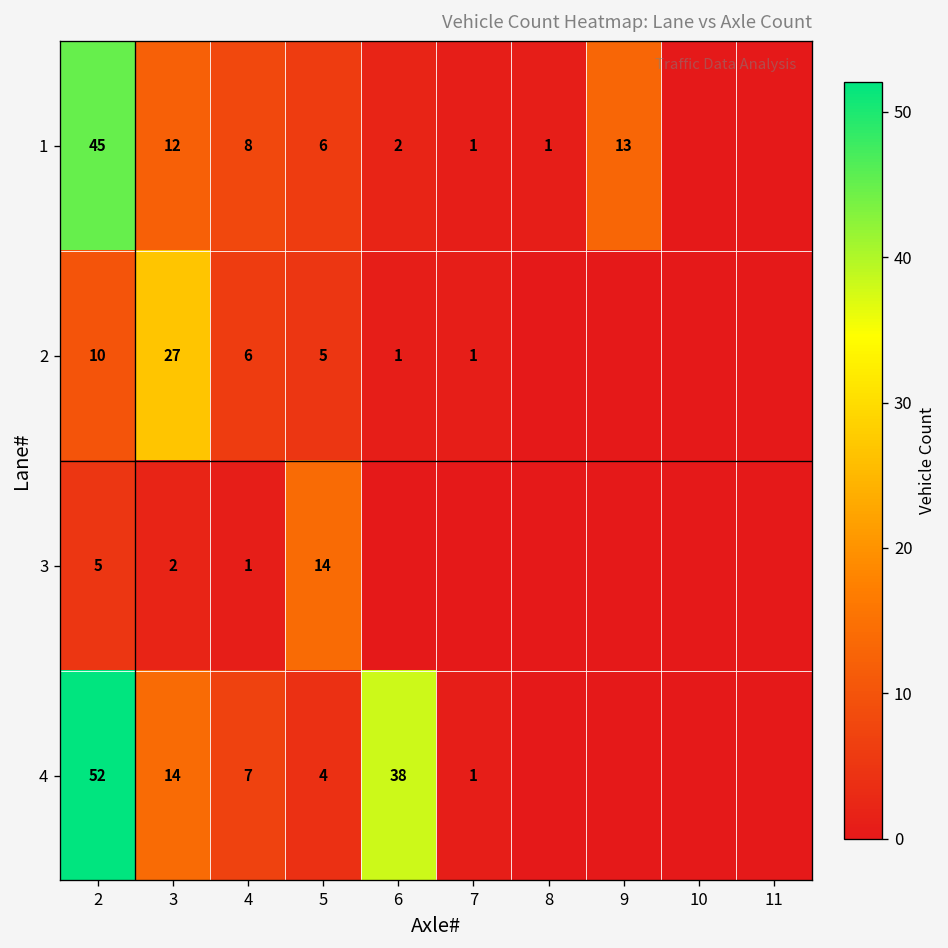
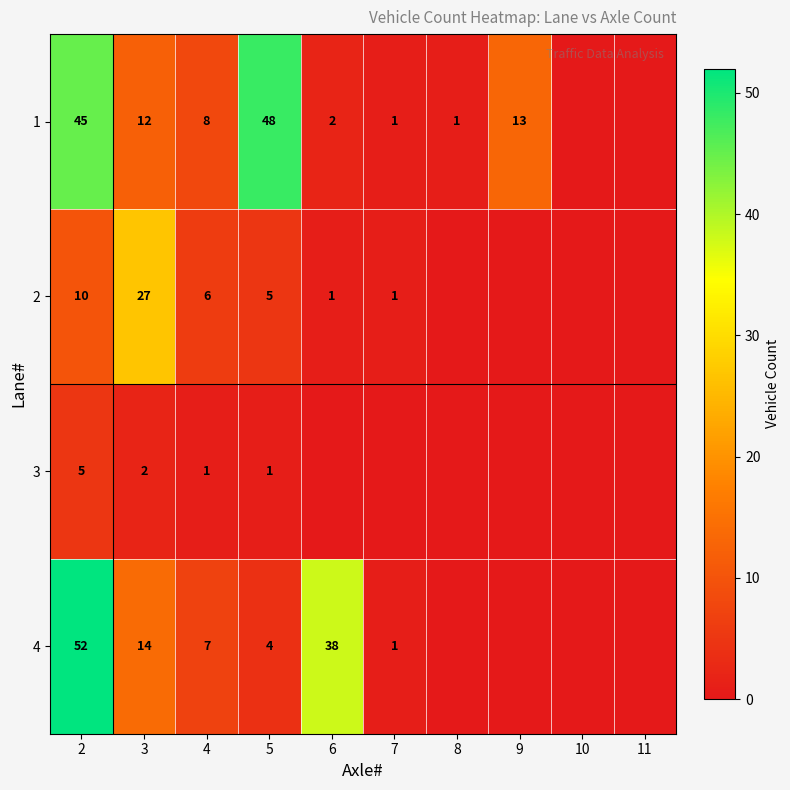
  {
    "1": {
      "2": 45,
      "3": 12,
      "4": 8,
-     "5": 6,
+     "5": 48,
      "6": 2,
      "7": 1,
      "8": 1,
      "9": 13
    },
    "2": {
      "2": 10,
      "3": 27,
      "4": 6,
      "5": 5,
      "6": 1,
      "7": 1
    },
    "3": {
      "2": 5,
      "3": 2,
      "4": 1,
-     "5": 14
+     "5": 1
    },
    "4": {
      "2": 52,
      "3": 14,
      "4": 7,
      "5": 4,
      "6": 38,
      "7": 1
    }
  }
